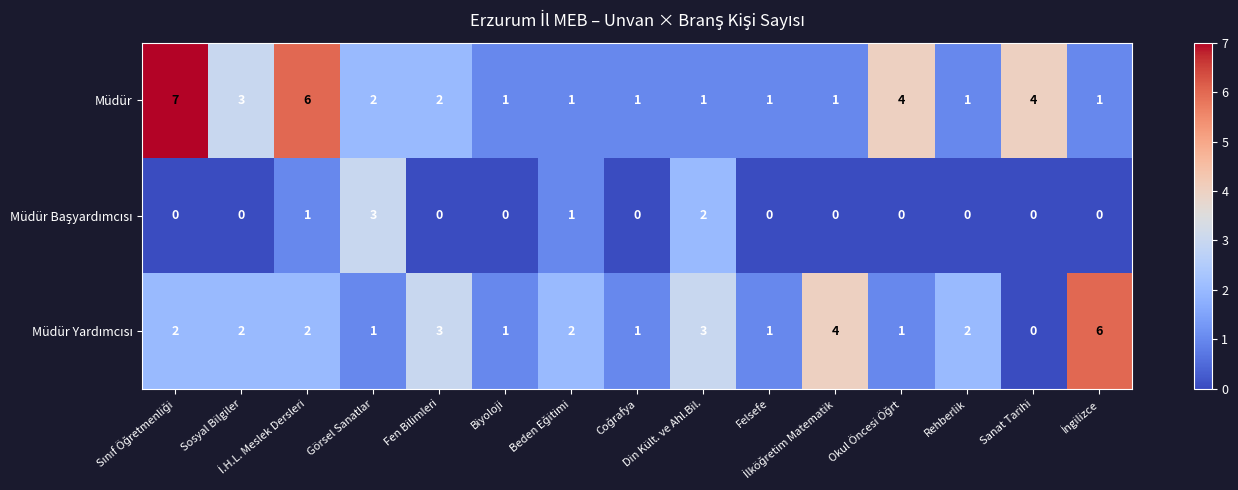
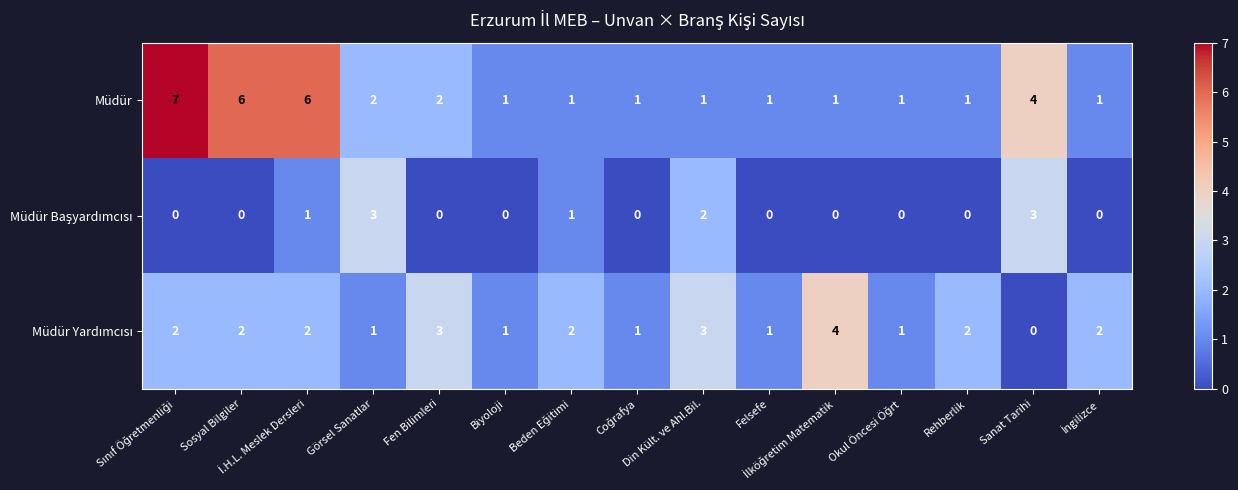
  {
    "Müdür": {
      "Sınıf Öğretmenliği": 7,
-     "Sosyal Bilgiler": 3,
+     "Sosyal Bilgiler": 6,
      "İ.H.L. Meslek Dersleri": 6,
      "Görsel Sanatlar": 2,
      "Fen Bilimleri": 2,
      "Biyoloji": 1,
      "Beden Eğitimi": 1,
      "Coğrafya": 1,
      "Din Kült. ve Ahl.Bil.": 1,
      "Felsefe": 1,
      "İlköğretim Matematik": 1,
-     "Okul Öncesi Öğrt": 4,
+     "Okul Öncesi Öğrt": 1,
      "Rehberlik": 1,
      "Sanat Tarihi": 4,
      "İngilizce": 1
    },
    "Müdür Başyardımcısı": {
      "Sınıf Öğretmenliği": 0,
      "Sosyal Bilgiler": 0,
      "İ.H.L. Meslek Dersleri": 1,
      "Görsel Sanatlar": 3,
      "Fen Bilimleri": 0,
      "Biyoloji": 0,
      "Beden Eğitimi": 1,
      "Coğrafya": 0,
      "Din Kült. ve Ahl.Bil.": 2,
      "Felsefe": 0,
      "İlköğretim Matematik": 0,
      "Okul Öncesi Öğrt": 0,
      "Rehberlik": 0,
-     "Sanat Tarihi": 0,
+     "Sanat Tarihi": 3,
      "İngilizce": 0
    },
    "Müdür Yardımcısı": {
      "Sınıf Öğretmenliği": 2,
      "Sosyal Bilgiler": 2,
      "İ.H.L. Meslek Dersleri": 2,
      "Görsel Sanatlar": 1,
      "Fen Bilimleri": 3,
      "Biyoloji": 1,
      "Beden Eğitimi": 2,
      "Coğrafya": 1,
      "Din Kült. ve Ahl.Bil.": 3,
      "Felsefe": 1,
      "İlköğretim Matematik": 4,
      "Okul Öncesi Öğrt": 1,
      "Rehberlik": 2,
      "Sanat Tarihi": 0,
-     "İngilizce": 6
+     "İngilizce": 2
    }
  }
